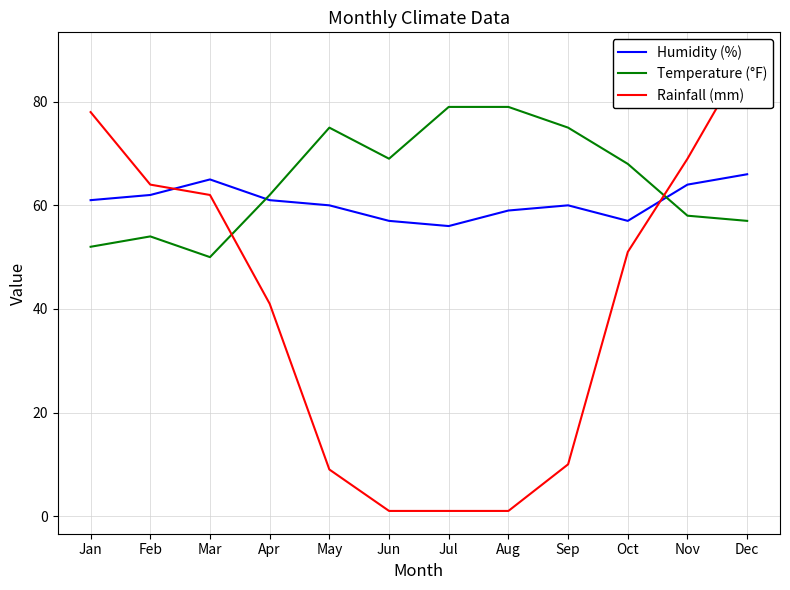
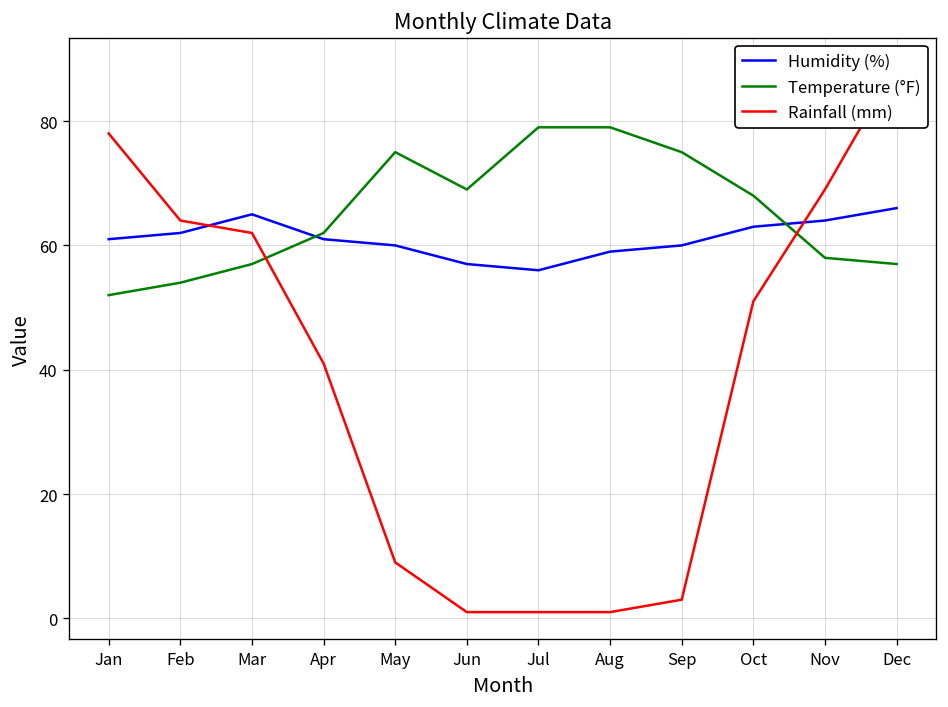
  {
    "Humidity (%)": {
      "Jan": 61,
      "Feb": 62,
      "Mar": 65,
      "Apr": 61,
      "May": 60,
      "Jun": 57,
      "Jul": 56,
      "Aug": 59,
      "Sep": 60,
-     "Oct": 57,
+     "Oct": 63,
      "Nov": 64,
      "Dec": 66
    },
    "Temperature (°F)": {
      "Jan": 52,
      "Feb": 54,
-     "Mar": 50,
+     "Mar": 57,
      "Apr": 62,
      "May": 75,
      "Jun": 69,
      "Jul": 79,
      "Aug": 79,
      "Sep": 75,
      "Oct": 68,
      "Nov": 58,
      "Dec": 57
    },
    "Rainfall (mm)": {
      "Jan": 78,
      "Feb": 64,
      "Mar": 62,
      "Apr": 41,
      "May": 9,
      "Jun": 1,
      "Jul": 1,
      "Aug": 1,
-     "Sep": 10,
+     "Sep": 3,
      "Oct": 51,
      "Nov": 69
    }
  }
